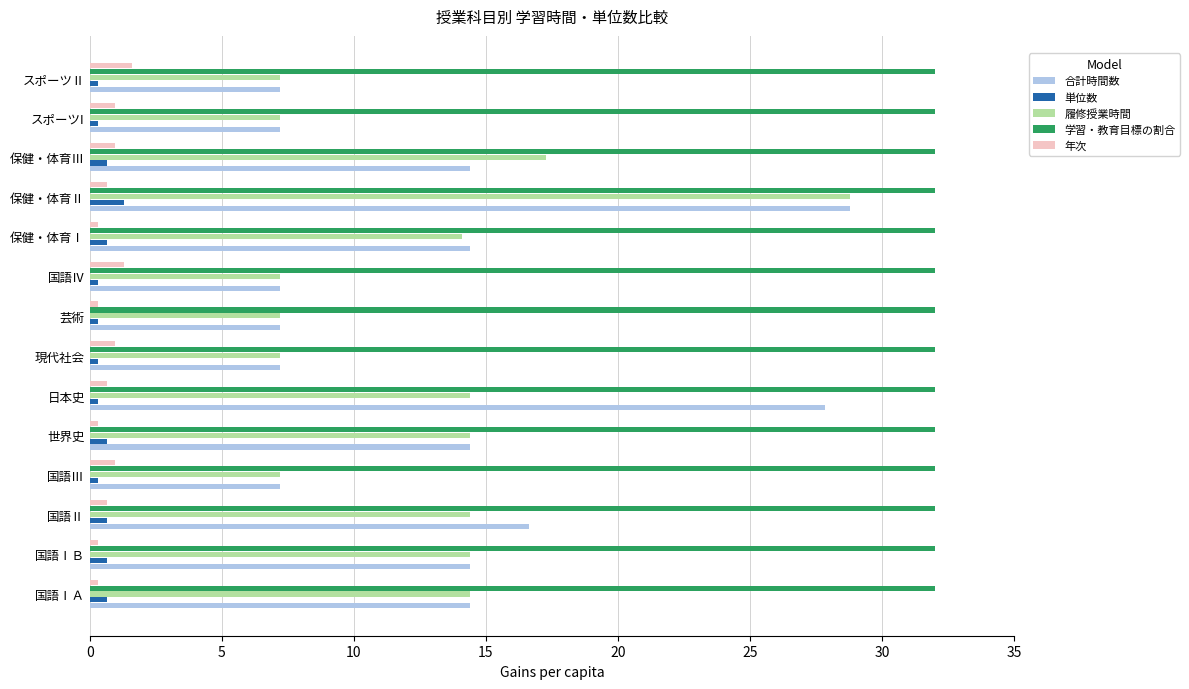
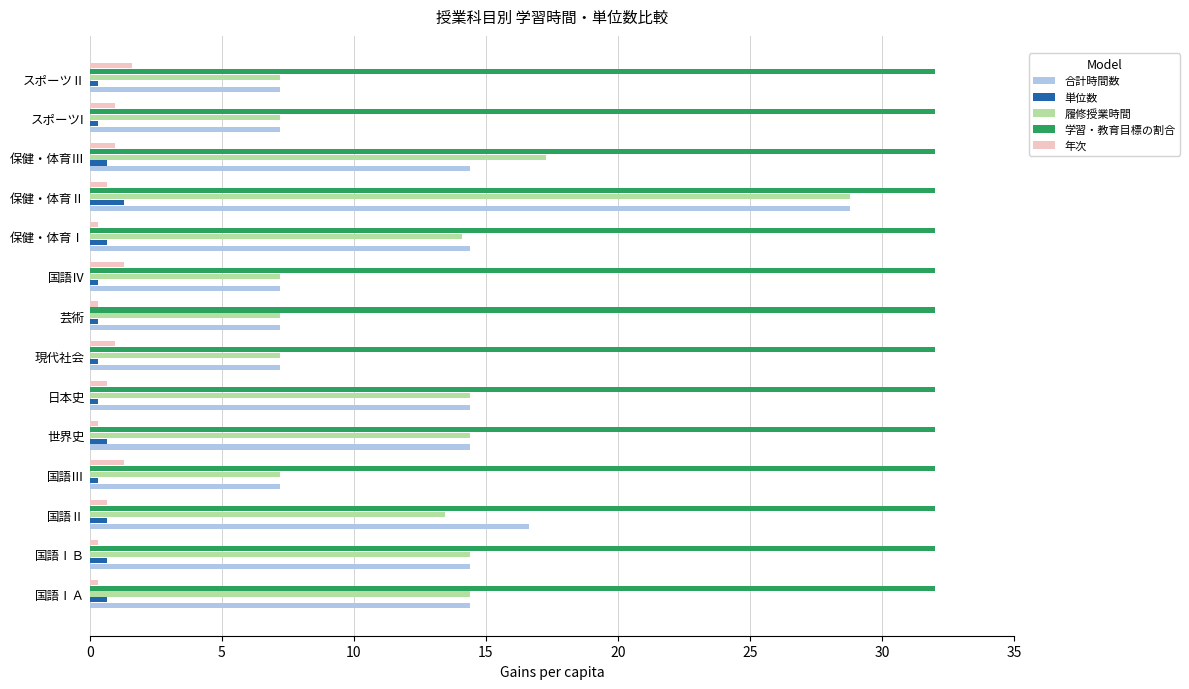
  {
    "合計時間数": {
      "スポーツⅡ": 7.2,
      "スポーツI": 7.2,
      "保健・体育Ⅲ": 14.4,
      "保健・体育Ⅱ": 28.8,
      "保健・体育Ⅰ": 14.4,
      "国語Ⅳ": 7.2,
      "芸術": 7.2,
      "現代社会": 7.2,
-     "日本史": 27.8,
+     "日本史": 14.4,
      "世界史": 14.4,
      "国語Ⅲ": 7.2,
      "国語Ⅱ": 16.6,
      "国語ⅠＢ": 14.4,
      "国語ⅠＡ": 14.4
    },
    "単位数": {
      "スポーツⅡ": 0.3,
      "スポーツI": 0.3,
      "保健・体育Ⅲ": 0.6,
      "保健・体育Ⅱ": 1.3,
      "保健・体育Ⅰ": 0.6,
      "国語Ⅳ": 0.3,
      "芸術": 0.3,
      "現代社会": 0.3,
      "日本史": 0.3,
      "世界史": 0.6,
      "国語Ⅲ": 0.3,
      "国語Ⅱ": 0.6,
      "国語ⅠＢ": 0.6,
      "国語ⅠＡ": 0.6
    },
    "履修授業時間": {
      "スポーツⅡ": 7.2,
      "スポーツI": 7.2,
      "保健・体育Ⅲ": 17.3,
      "保健・体育Ⅱ": 28.8,
      "保健・体育Ⅰ": 14.1,
      "国語Ⅳ": 7.2,
      "芸術": 7.2,
      "現代社会": 7.2,
      "日本史": 14.4,
      "世界史": 14.4,
      "国語Ⅲ": 7.2,
-     "国語Ⅱ": 14.4,
+     "国語Ⅱ": 13.4,
      "国語ⅠＢ": 14.4,
      "国語ⅠＡ": 14.4
    },
    "学習・教育目標の割合": {
      "スポーツⅡ": 32.0,
      "スポーツI": 32.0,
      "保健・体育Ⅲ": 32.0,
      "保健・体育Ⅱ": 32.0,
      "保健・体育Ⅰ": 32.0,
      "国語Ⅳ": 32.0,
      "芸術": 32.0,
      "現代社会": 32.0,
      "日本史": 32.0,
      "世界史": 32.0,
      "国語Ⅲ": 32.0,
      "国語Ⅱ": 32.0,
      "国語ⅠＢ": 32.0,
      "国語ⅠＡ": 32.0
    },
    "年次": {
      "スポーツⅡ": 1.6,
      "スポーツI": 1.0,
      "保健・体育Ⅲ": 1.0,
      "保健・体育Ⅱ": 0.6,
      "保健・体育Ⅰ": 0.3,
      "国語Ⅳ": 1.3,
      "芸術": 0.3,
      "現代社会": 1.0,
      "日本史": 0.6,
      "世界史": 0.3,
-     "国語Ⅲ": 1.0,
+     "国語Ⅲ": 1.3,
      "国語Ⅱ": 0.6,
      "国語ⅠＢ": 0.3,
      "国語ⅠＡ": 0.3
    }
  }
